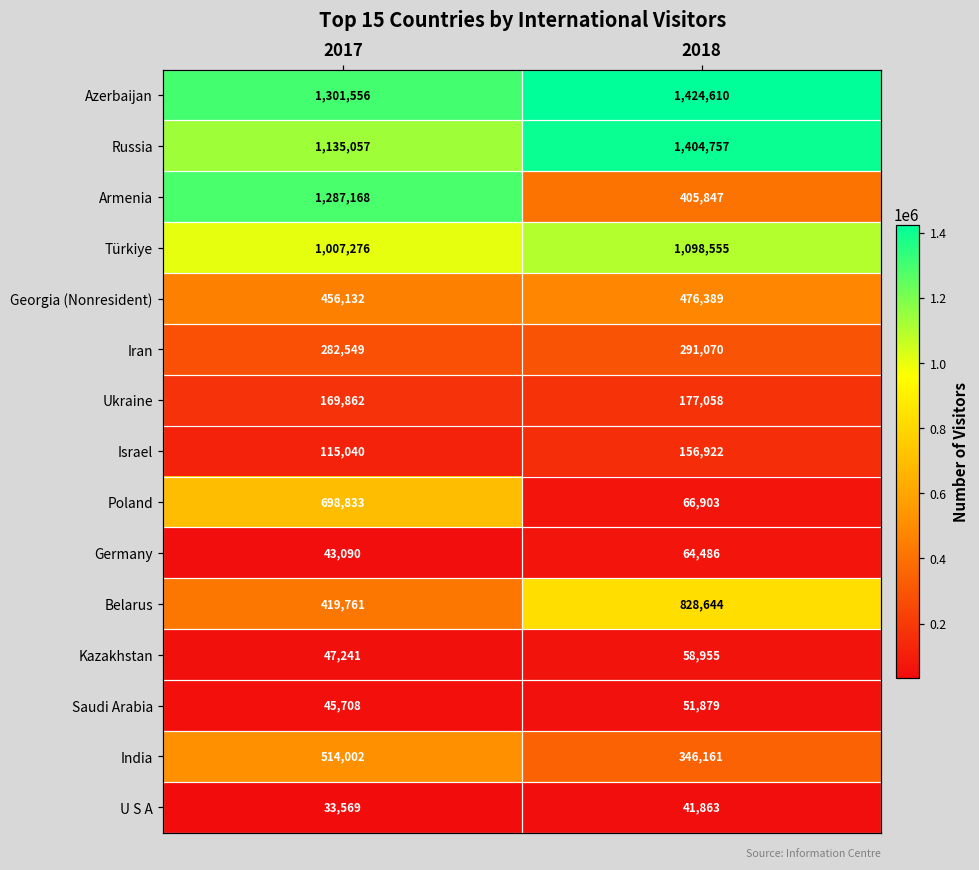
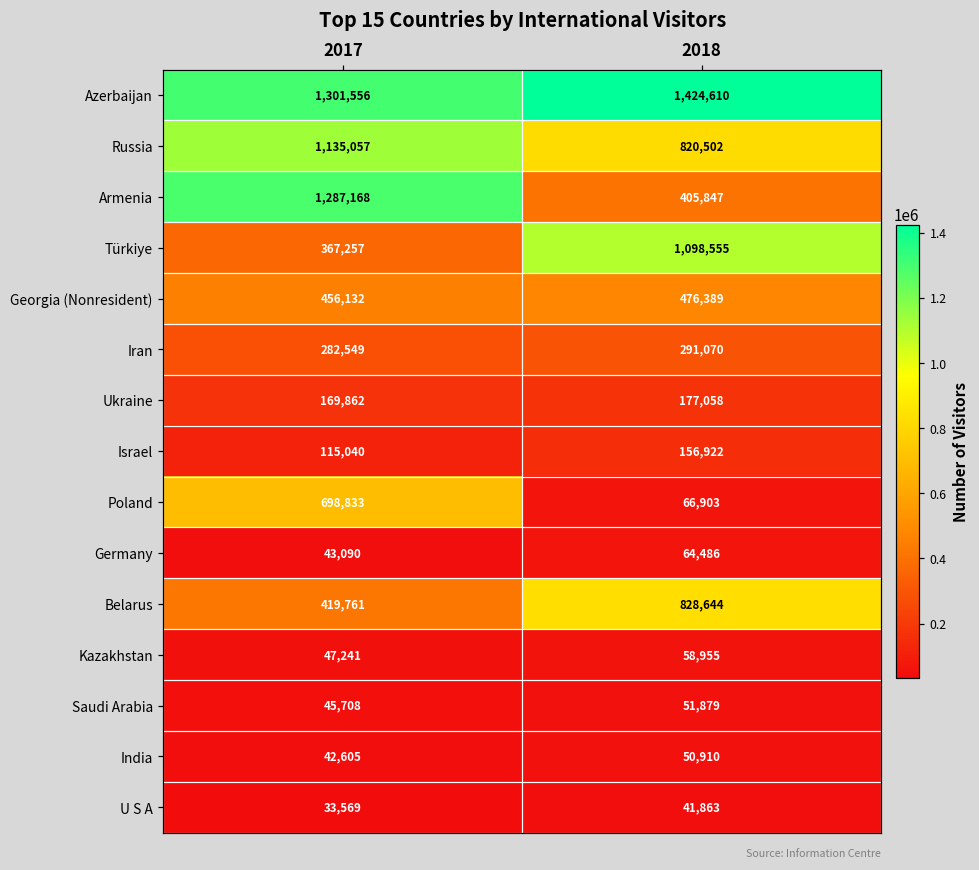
  {
    "Azerbaijan": {
      "2017": "1,301,556",
      "2018": "1,424,610"
    },
    "Russia": {
      "2017": "1,135,057",
-     "2018": "1,404,757"
+     "2018": "820,502"
    },
    "Armenia": {
      "2017": "1,287,168",
      "2018": "405,847"
    },
    "Türkiye": {
-     "2017": "1,007,276",
+     "2017": "367,257",
      "2018": "1,098,555"
    },
    "Georgia (Nonresident)": {
      "2017": "456,132",
      "2018": "476,389"
    },
    "Iran": {
      "2017": "282,549",
      "2018": "291,070"
    },
    "Ukraine": {
      "2017": "169,862",
      "2018": "177,058"
    },
    "Israel": {
      "2017": "115,040",
      "2018": "156,922"
    },
    "Poland": {
      "2017": "698,833",
      "2018": "66,903"
    },
    "Germany": {
      "2017": "43,090",
      "2018": "64,486"
    },
    "Belarus": {
      "2017": "419,761",
      "2018": "828,644"
    },
    "Kazakhstan": {
      "2017": "47,241",
      "2018": "58,955"
    },
    "Saudi Arabia": {
      "2017": "45,708",
      "2018": "51,879"
    },
    "India": {
-     "2017": "514,002",
-     "2018": "346,161"
+     "2017": "42,605",
+     "2018": "50,910"
    },
    "U S A": {
      "2017": "33,569",
      "2018": "41,863"
    }
  }
